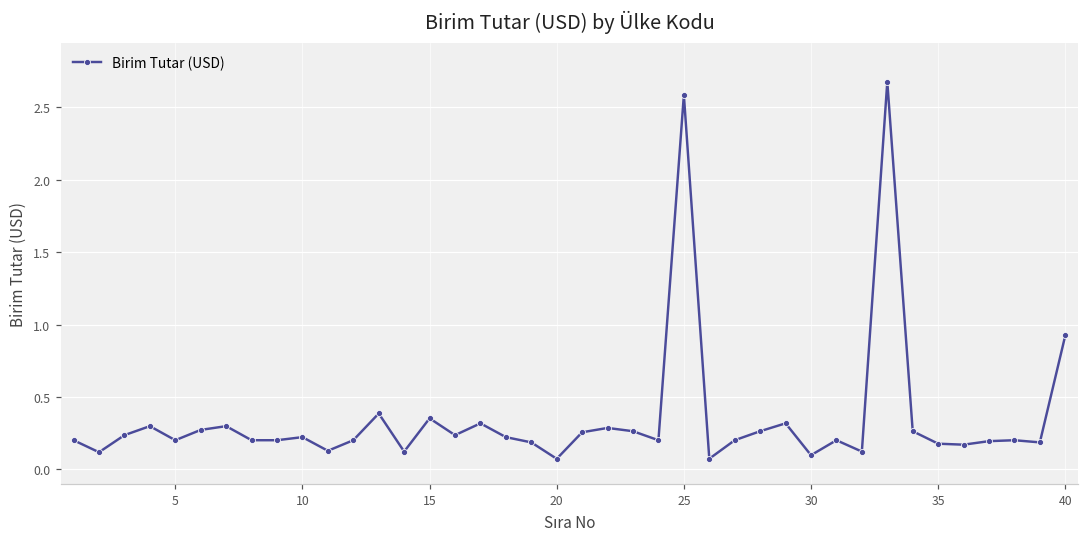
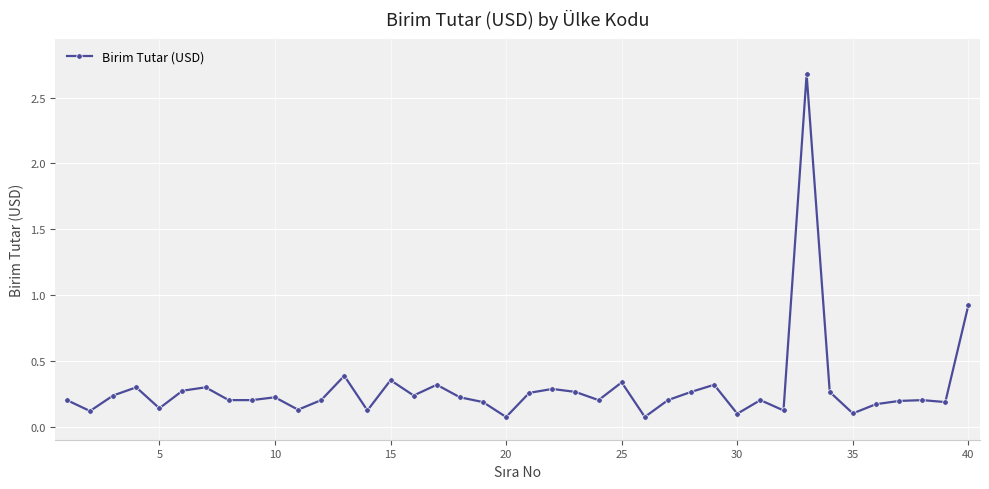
  {
-   "5": 0.20,
+   "5": 0.14,
    "10": 0.22,
    "15": 0.35,
    "20": 0.07,
-   "25": 2.59,
+   "25": 0.34,
    "30": 0.10,
-   "35": 0.18,
+   "35": 0.10,
    "40": 0.92
  }
